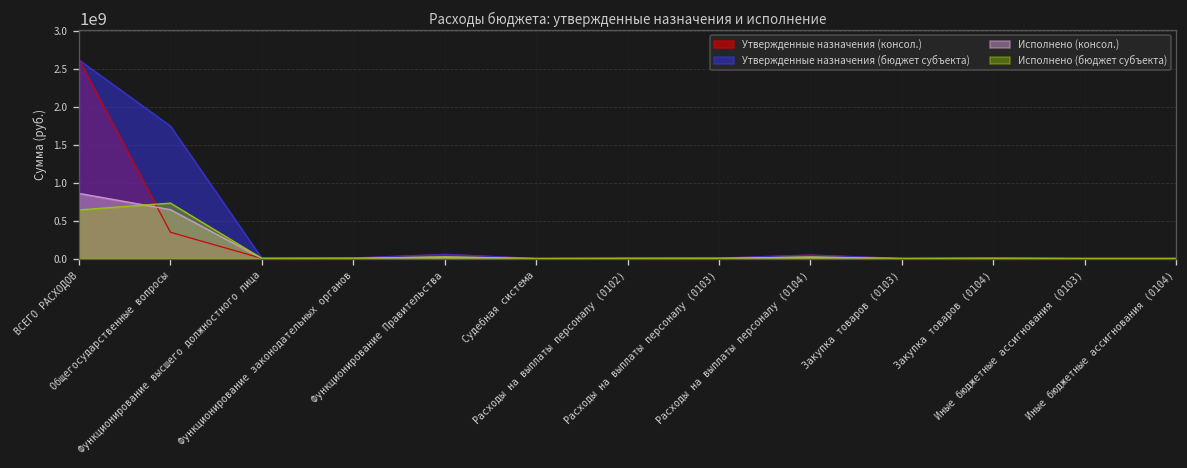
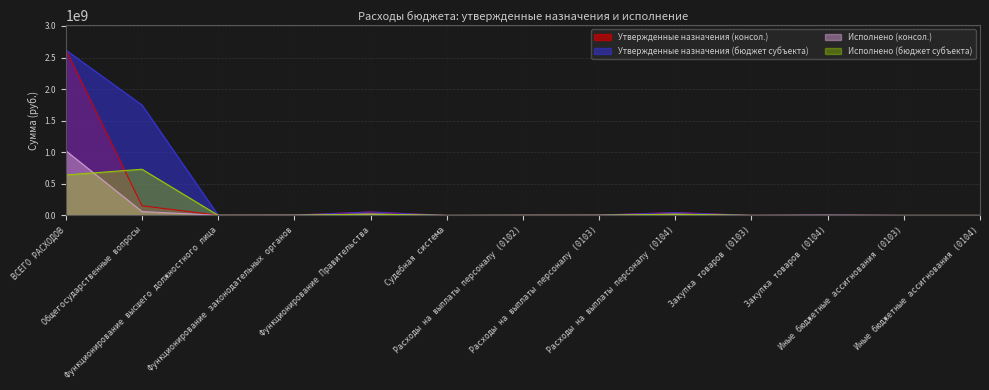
  {
    "Утвержденные назначения (консол.)": {
-     "Общегосударственные вопросы": 300000000
+     "Общегосударственные вопросы": 200000000
    },
    "Утвержденные назначения (бюджет субъекта)": {
      "Общегосударственные вопросы": 1700000000
    },
    "Исполнено (консол.)": {
-     "ВСЕГО РАСХОДОВ": 900000000,
-     "Общегосударственные вопросы": 600000000
+     "ВСЕГО РАСХОДОВ": 1000000000,
+     "Общегосударственные вопросы": 100000000
    },
    "Исполнено (бюджет субъекта)": {
      "ВСЕГО РАСХОДОВ": 600000000,
      "Общегосударственные вопросы": 700000000
    }
  }
